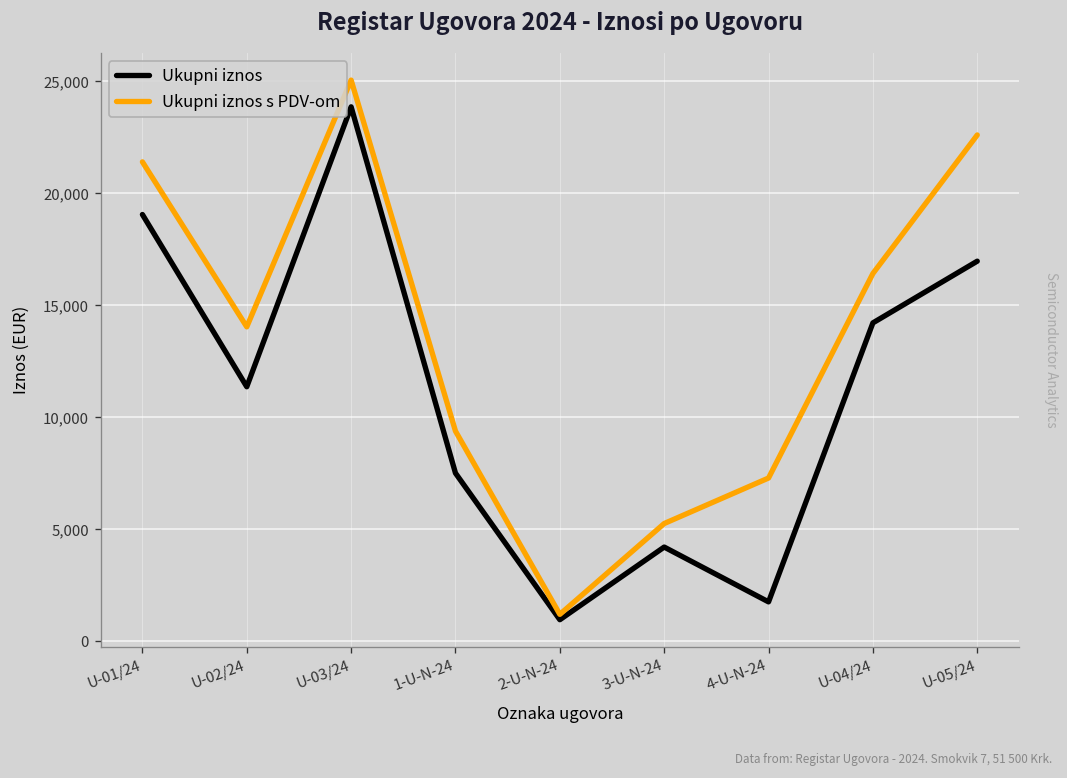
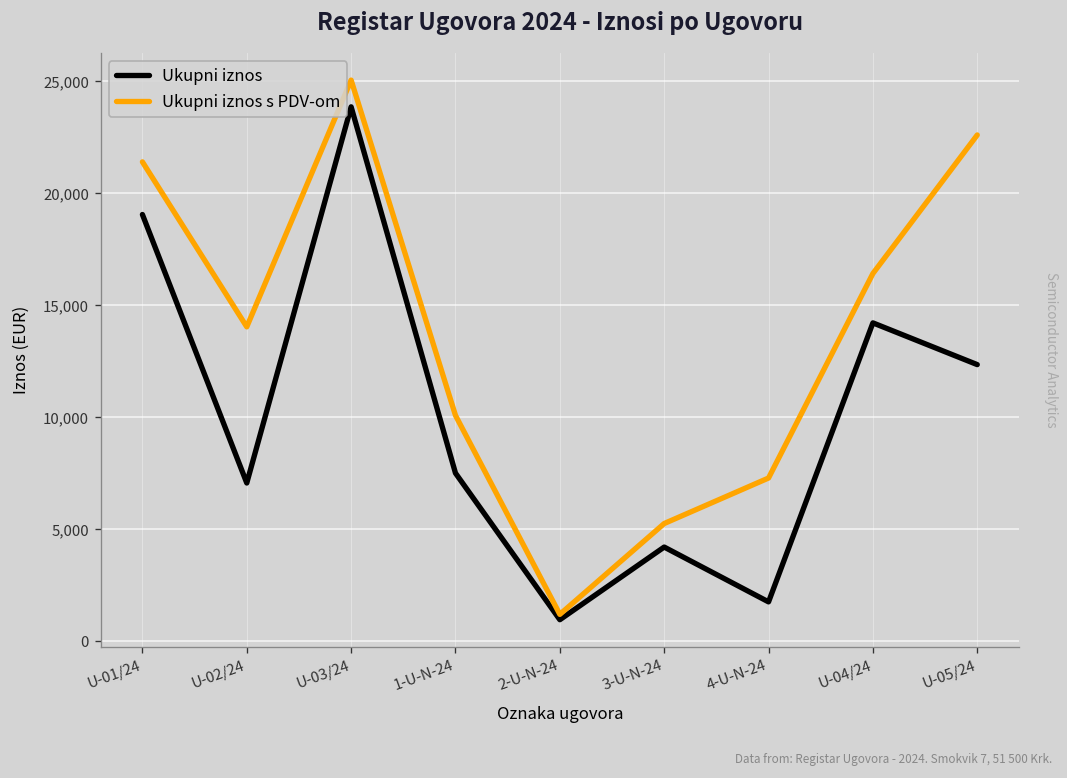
  {
    "Ukupni iznos": {
      "U-01/24": "19,000",
-     "U-02/24": "11,400",
+     "U-02/24": "7,100",
      "U-03/24": "23,900",
      "1-U-N-24": "7,500",
      "2-U-N-24": "1,000",
      "3-U-N-24": "4,200",
      "4-U-N-24": "1,800",
      "U-04/24": "14,200",
-     "U-05/24": "17,000"
+     "U-05/24": "12,300"
    },
    "Ukupni iznos s PDV-om": {
      "U-01/24": "21,400",
      "U-02/24": "14,000",
      "U-03/24": "25,000",
-     "1-U-N-24": "9,400",
+     "1-U-N-24": "10,100",
      "2-U-N-24": "1,200",
      "3-U-N-24": "5,300",
      "4-U-N-24": "7,300",
      "U-04/24": "16,400",
      "U-05/24": "22,600"
    }
  }
